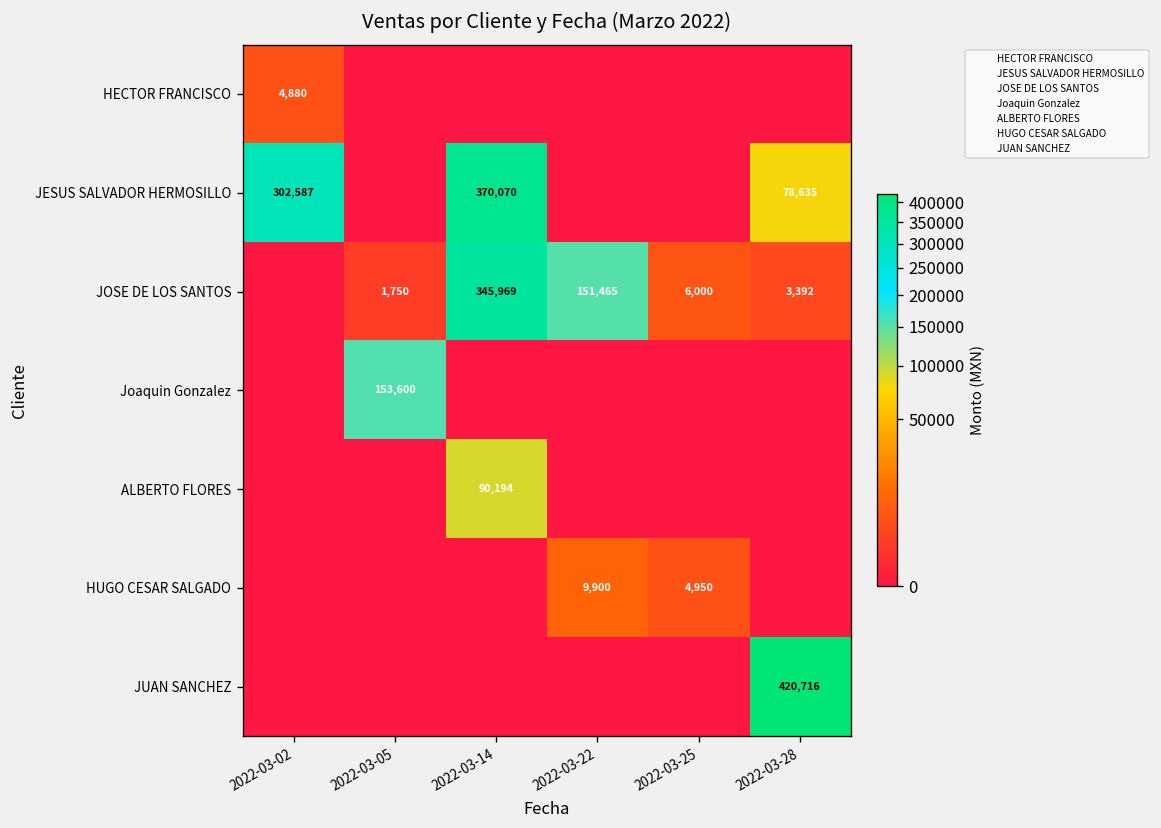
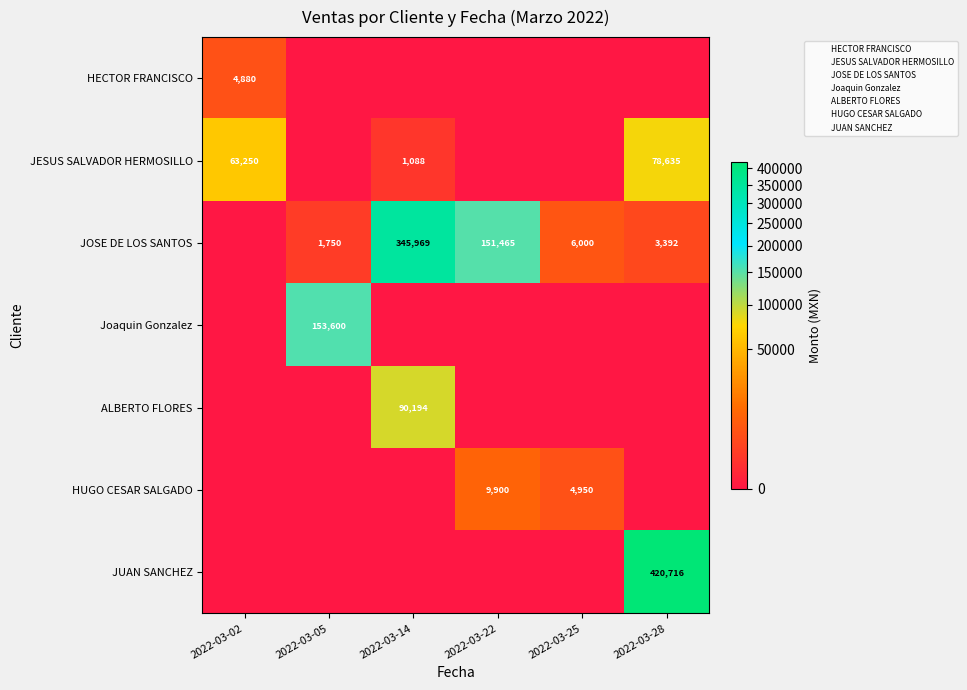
  {
    "HECTOR FRANCISCO": {
      "2022-03-02": "4,880"
    },
    "JESUS SALVADOR HERMOSILLO": {
-     "2022-03-02": "302,587",
-     "2022-03-14": "370,070",
+     "2022-03-02": "63,250",
+     "2022-03-14": "1,088",
      "2022-03-28": "78,635"
    },
    "JOSE DE LOS SANTOS": {
      "2022-03-05": "1,750",
      "2022-03-14": "345,969",
      "2022-03-22": "151,465",
      "2022-03-25": "6,000",
      "2022-03-28": "3,392"
    },
    "Joaquin Gonzalez": {
      "2022-03-05": "153,600"
    },
    "ALBERTO FLORES": {
      "2022-03-14": "90,194"
    },
    "HUGO CESAR SALGADO": {
      "2022-03-22": "9,900",
      "2022-03-25": "4,950"
    },
    "JUAN SANCHEZ": {
      "2022-03-28": "420,716"
    }
  }
